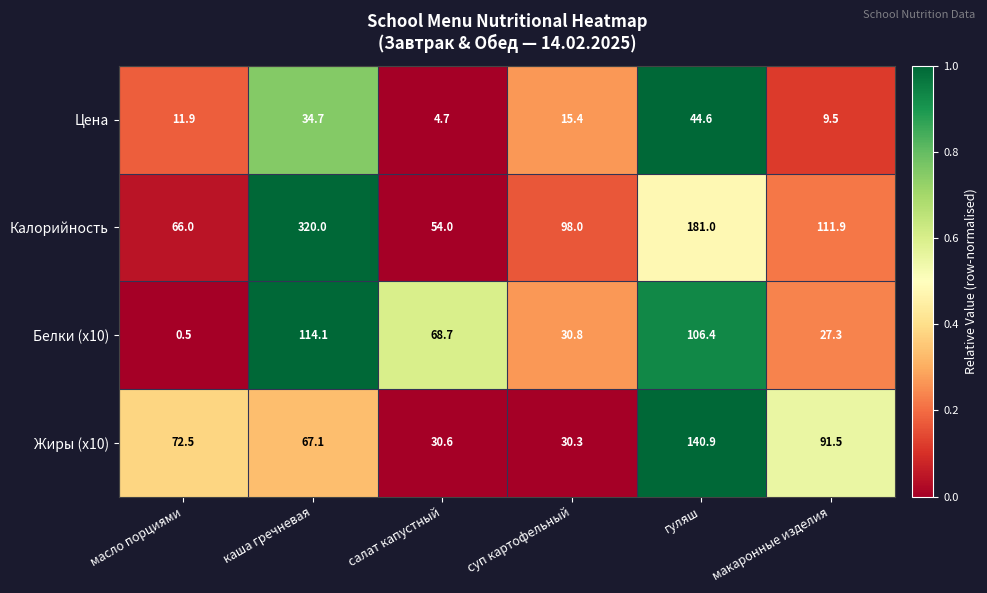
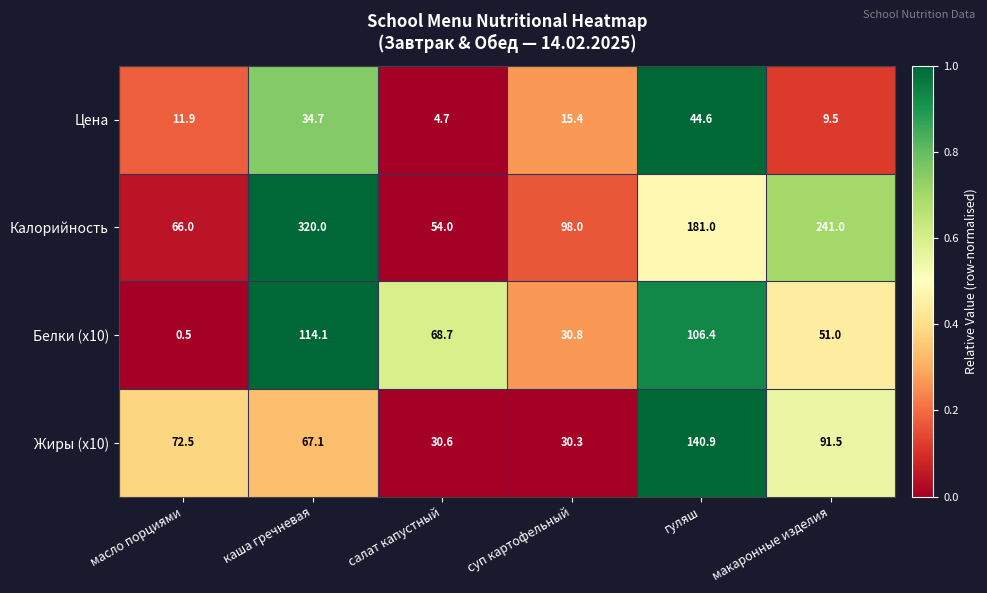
  {
    "Цена": {
      "масло порциями": 11.9,
      "каша гречневая": 34.7,
      "салат капустный": 4.7,
      "суп картофельный": 15.4,
      "гуляш": 44.6,
      "макаронные изделия": 9.5
    },
    "Калорийность": {
      "масло порциями": 66.0,
      "каша гречневая": 320.0,
      "салат капустный": 54.0,
      "суп картофельный": 98.0,
      "гуляш": 181.0,
-     "макаронные изделия": 111.9
+     "макаронные изделия": 241.0
    },
    "Белки (x10)": {
      "масло порциями": 0.5,
      "каша гречневая": 114.1,
      "салат капустный": 68.7,
      "суп картофельный": 30.8,
      "гуляш": 106.4,
-     "макаронные изделия": 27.3
+     "макаронные изделия": 51.0
    },
    "Жиры (x10)": {
      "масло порциями": 72.5,
      "каша гречневая": 67.1,
      "салат капустный": 30.6,
      "суп картофельный": 30.3,
      "гуляш": 140.9,
      "макаронные изделия": 91.5
    }
  }
